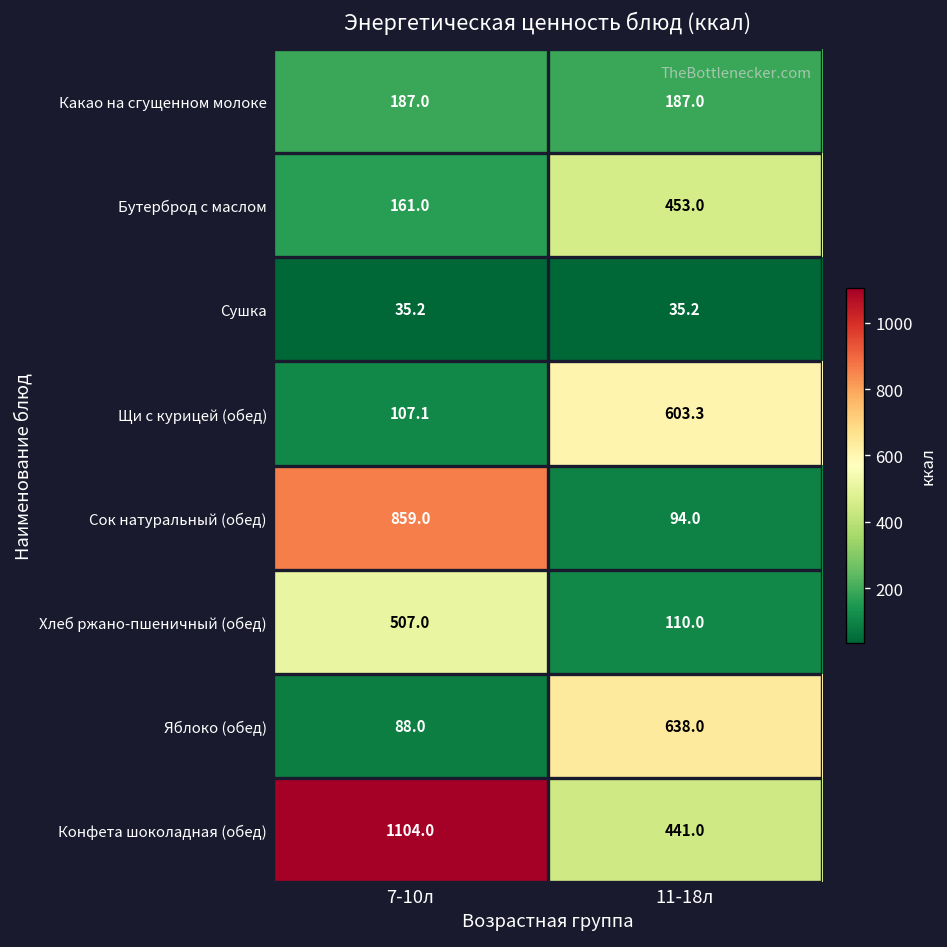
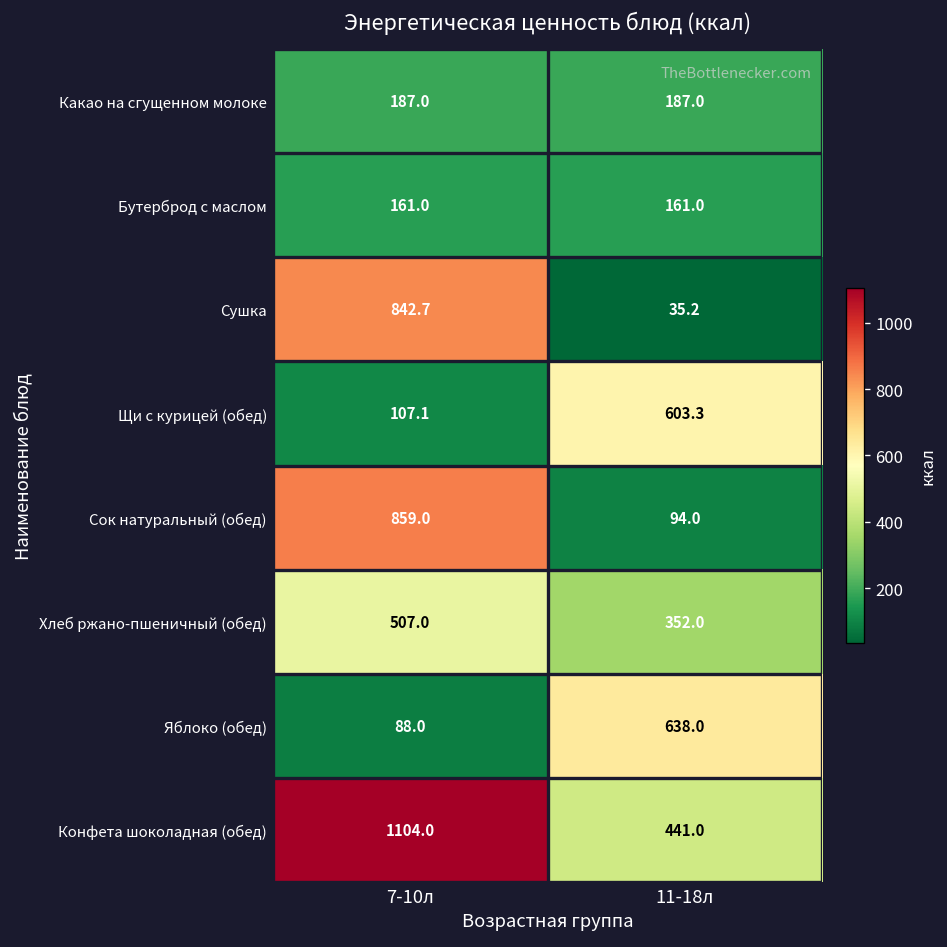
  {
    "Какао на сгущенном молоке": {
      "7-10л": 187.0
    },
    "Бутерброд с маслом": {
      "7-10л": 161.0,
-     "11-18л": 453.0
+     "11-18л": 161.0
    },
    "Сушка": {
-     "7-10л": 35.2,
+     "7-10л": 842.7,
      "11-18л": 35.2
    },
    "Щи с курицей (обед)": {
      "7-10л": 107.1,
      "11-18л": 603.3
    },
    "Сок натуральный (обед)": {
      "7-10л": 859.0,
      "11-18л": 94.0
    },
    "Хлеб ржано-пшеничный (обед)": {
      "7-10л": 507.0,
-     "11-18л": 110.0
+     "11-18л": 352.0
    },
    "Яблоко (обед)": {
      "7-10л": 88.0,
      "11-18л": 638.0
    },
    "Конфета шоколадная (обед)": {
      "7-10л": 1104.0,
      "11-18л": 441.0
    }
  }
